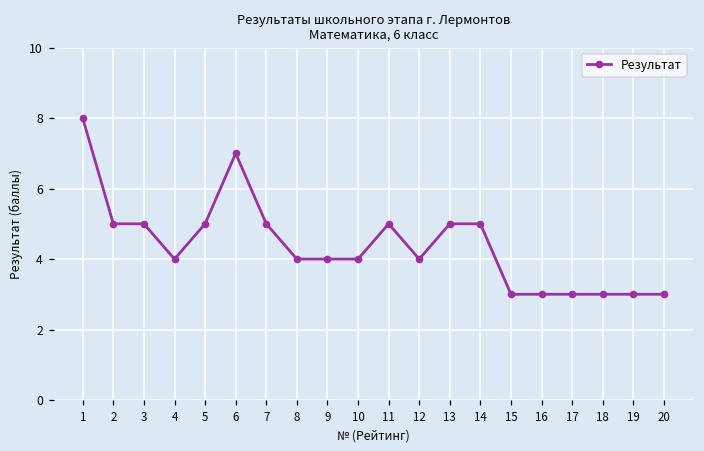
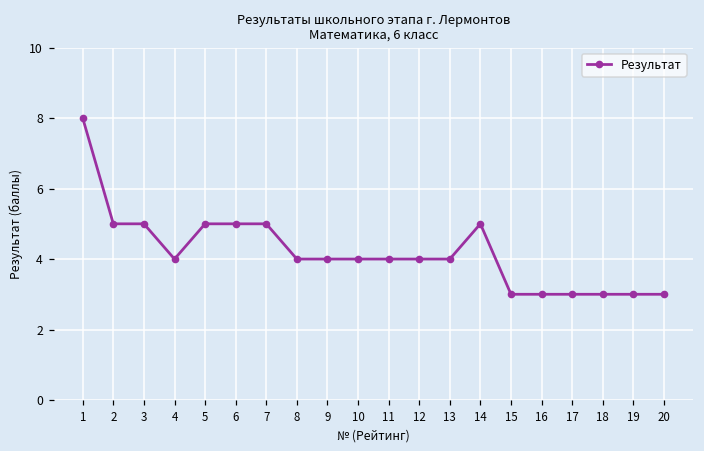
  {
    "1": 8,
    "2": 5,
    "3": 5,
    "4": 4,
    "5": 5,
-   "6": 7,
+   "6": 5,
    "7": 5,
    "8": 4,
    "9": 4,
    "10": 4,
-   "11": 5,
+   "11": 4,
    "12": 4,
-   "13": 5,
+   "13": 4,
    "14": 5,
    "15": 3,
    "16": 3,
    "17": 3,
    "18": 3,
    "19": 3,
    "20": 3
  }
